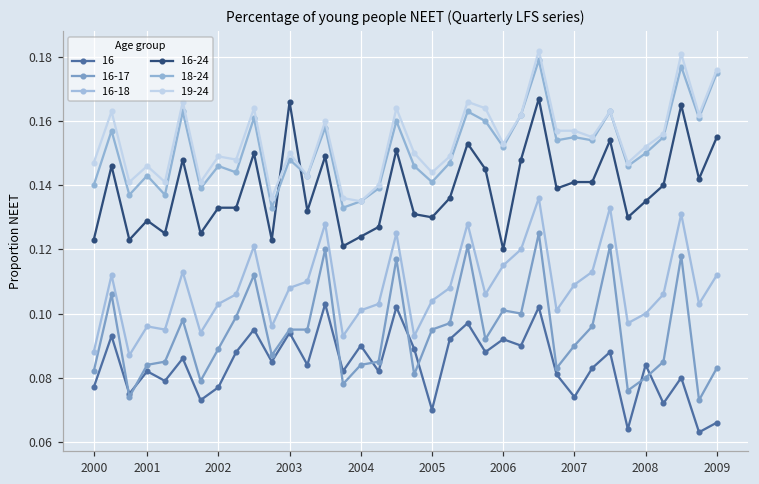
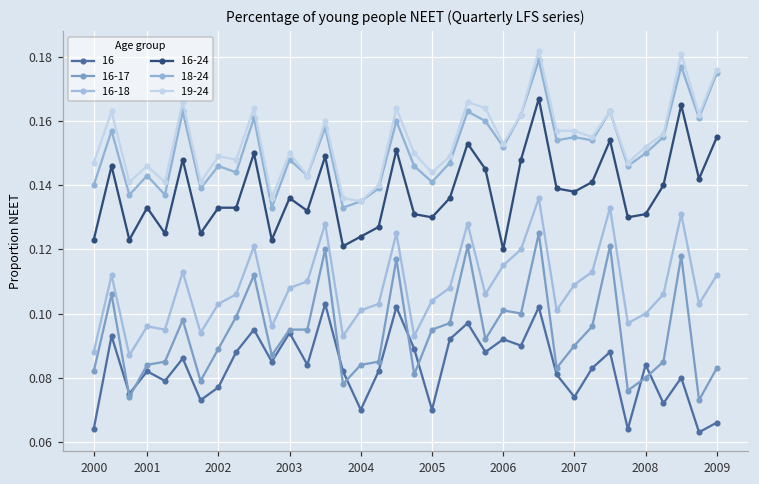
  {
    "16": {
-     "2000": 0.077,
+     "2000": 0.064,
      "2001": 0.082,
      "2002": 0.077,
      "2003": 0.094,
-     "2004": 0.09,
+     "2004": 0.07,
      "2005": 0.070,
      "2006": 0.092,
      "2007": 0.074,
      "2008": 0.084,
      "2009": 0.066
    },
    "16-24": {
      "2000": 0.123,
-     "2001": 0.129,
+     "2001": 0.133,
      "2002": 0.133,
-     "2003": 0.166,
+     "2003": 0.136,
      "2004": 0.124,
      "2005": 0.130,
      "2006": 0.120,
-     "2007": 0.141,
-     "2008": 0.135,
+     "2007": 0.138,
+     "2008": 0.131,
      "2009": 0.155
    }
  }
